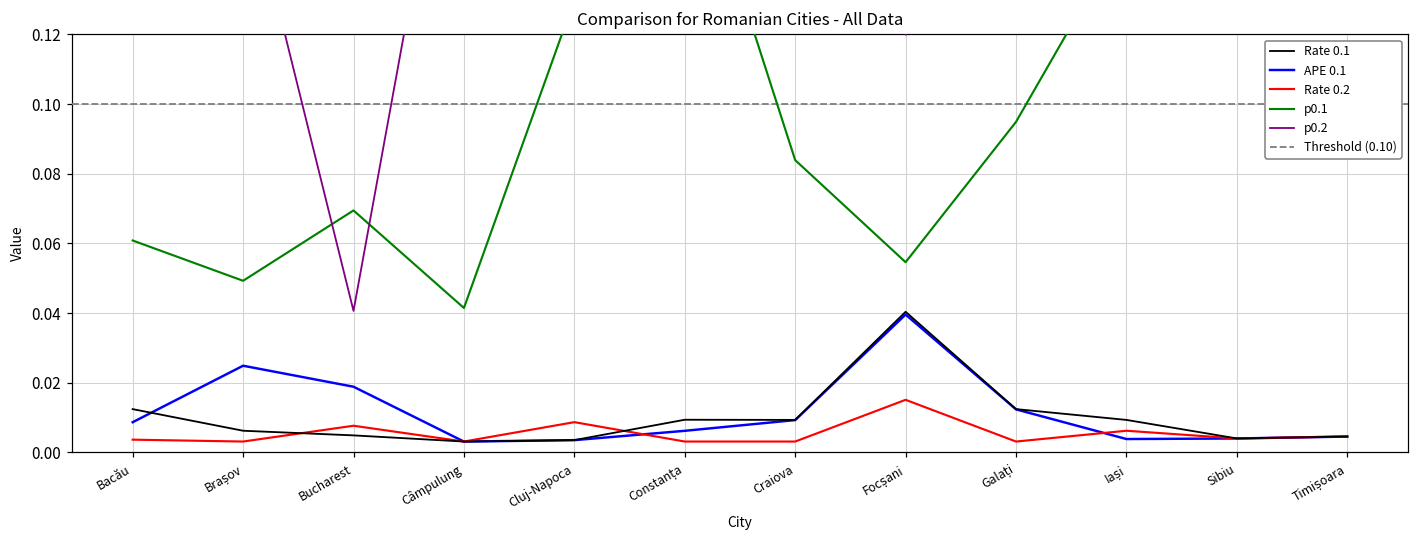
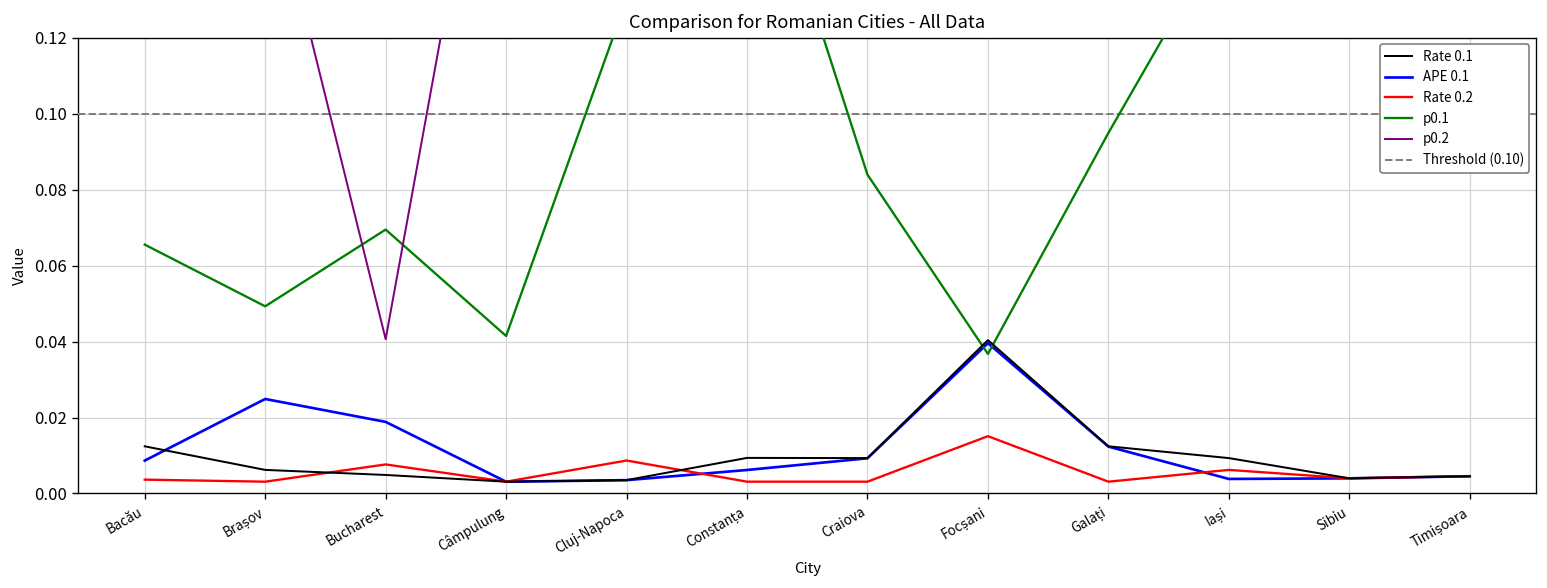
  {
    "Rate 0.1": {
      "Bacău": 0.012,
      "Brașov": 0.006,
      "Bucharest": 0.005,
      "Constanța": 0.009,
      "Focșani": 0.040,
      "Iași": 0.009
    },
    "APE 0.1": {
      "Bacău": 0.009,
      "Brașov": 0.025,
      "Bucharest": 0.019,
      "Constanța": 0.006,
      "Focșani": 0.040,
      "Iași": 0.004
    },
    "Rate 0.2": {
      "Bacău": 0.004,
      "Brașov": 0.003,
      "Bucharest": 0.008,
      "Cluj-Napoca": 0.009,
      "Constanța": 0.003,
      "Craiova": 0.003,
      "Focșani": 0.015,
      "Galați": 0.003,
      "Iași": 0.006
    },
    "p0.1": {
-     "Bacău": 0.061,
+     "Bacău": 0.066,
      "Brașov": 0.049,
      "Bucharest": 0.069,
      "Câmpulung": 0.041,
      "Craiova": 0.084,
-     "Focșani": 0.055,
+     "Focșani": 0.037,
      "Galați": 0.095
    },
    "p0.2": {
      "Bucharest": 0.041,
      "Focșani": 0.120
    }
  }
